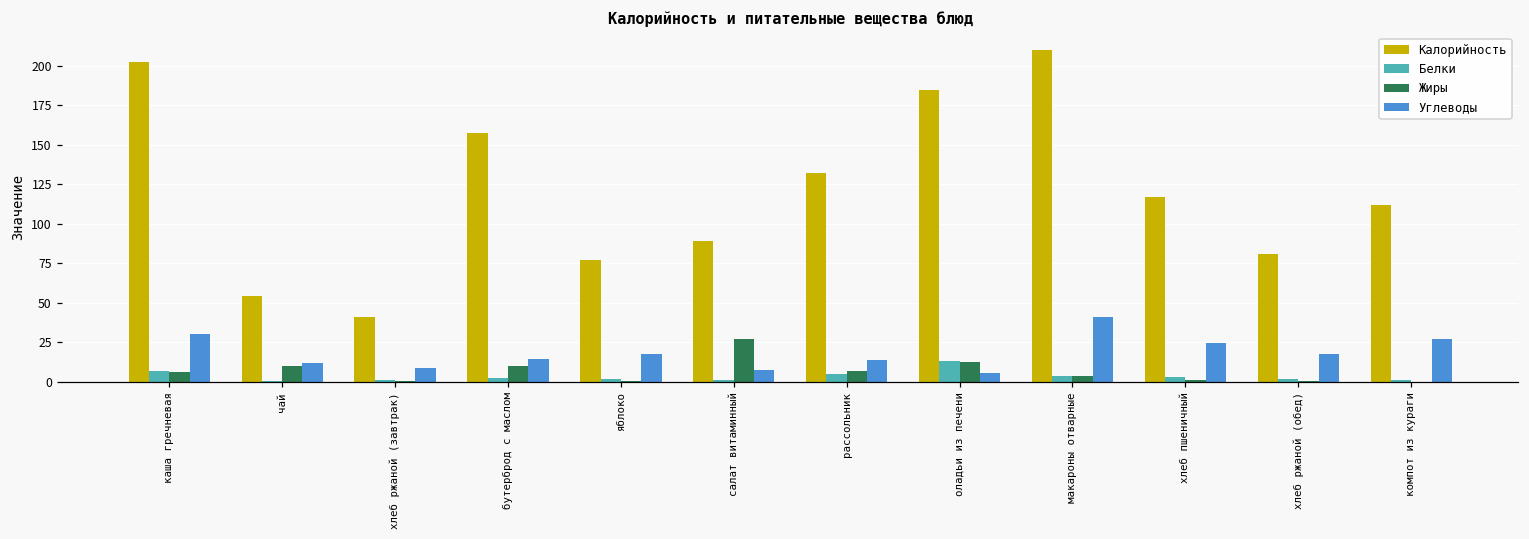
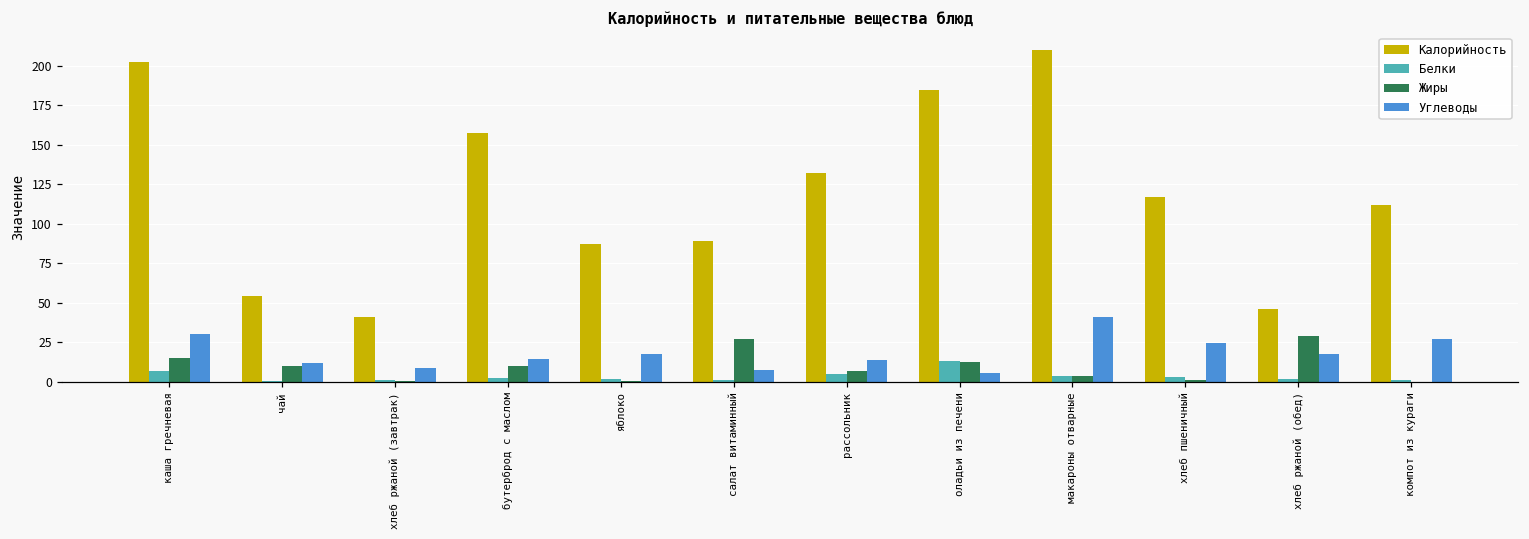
  {
    "Калорийность": {
      "каша гречневая": 202,
      "чай": 54,
      "хлеб ржаной (завтрак)": 41,
      "бутерброд с маслом": 157,
-     "яблоко": 77,
+     "яблоко": 87,
      "салат витаминный": 89,
      "рассольник": 132,
      "оладьи из печени": 184,
      "макароны отварные": 210,
      "хлеб пшеничный": 117,
-     "хлеб ржаной (обед)": 81,
+     "хлеб ржаной (обед)": 46,
      "компот из кураги": 112
    },
    "Жиры": {
-     "каша гречневая": 6,
+     "каша гречневая": 15,
      "чай": 10,
      "бутерброд с маслом": 10,
      "салат витаминный": 27,
      "рассольник": 7,
      "оладьи из печени": 12,
      "макароны отварные": 3,
-     "хлеб ржаной (обед)": 0,
+     "хлеб ржаной (обед)": 29,
      "компот из кураги": 0
    }
  }
